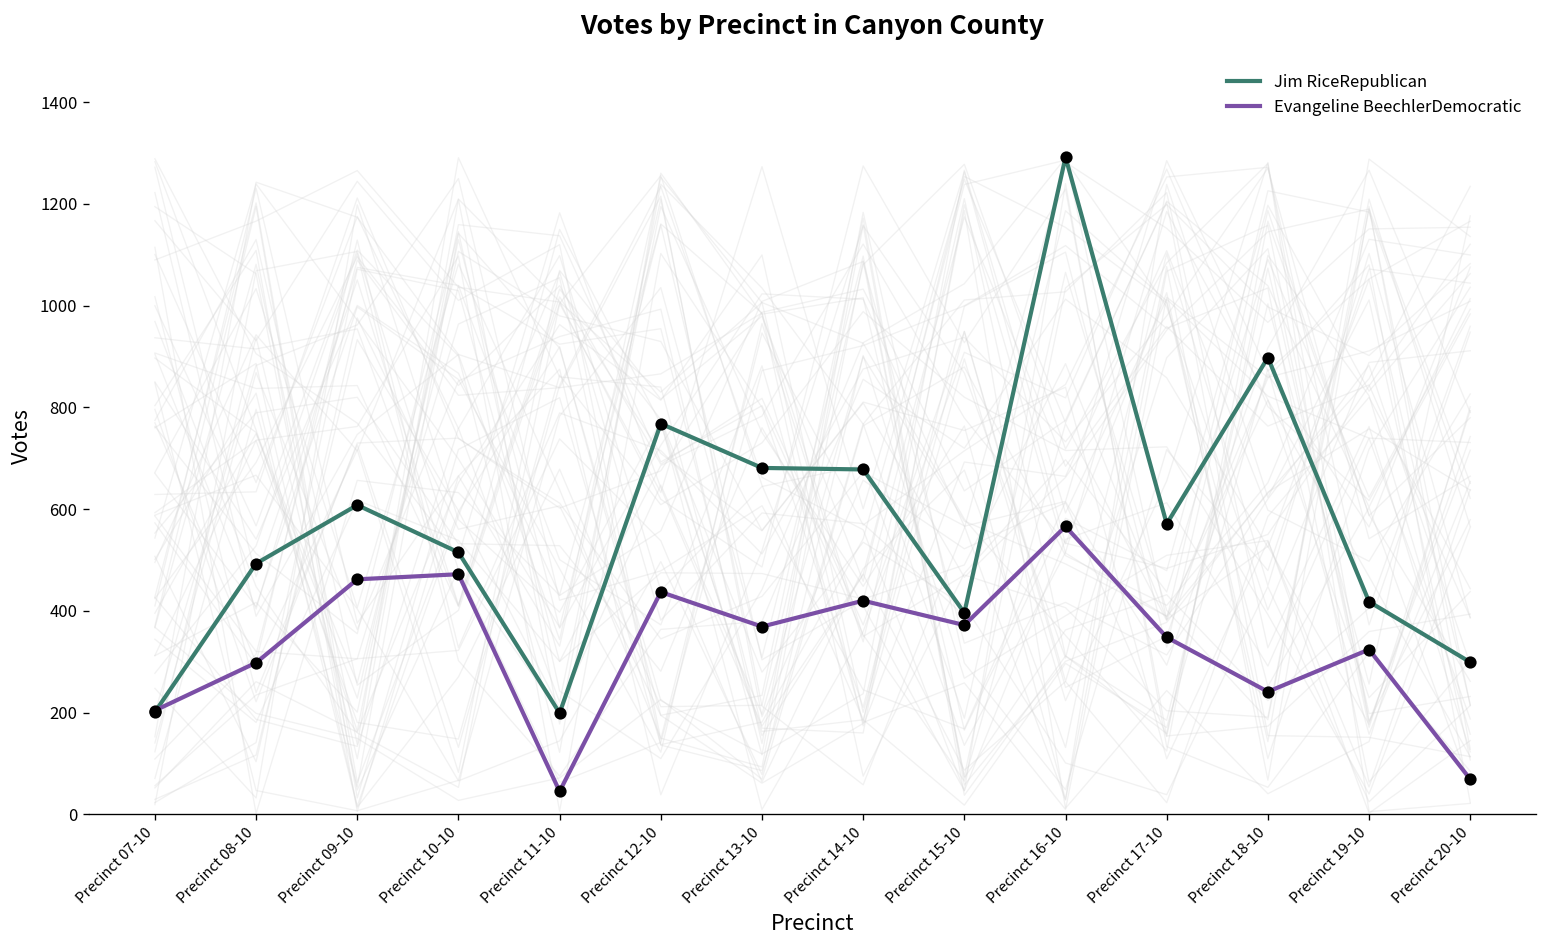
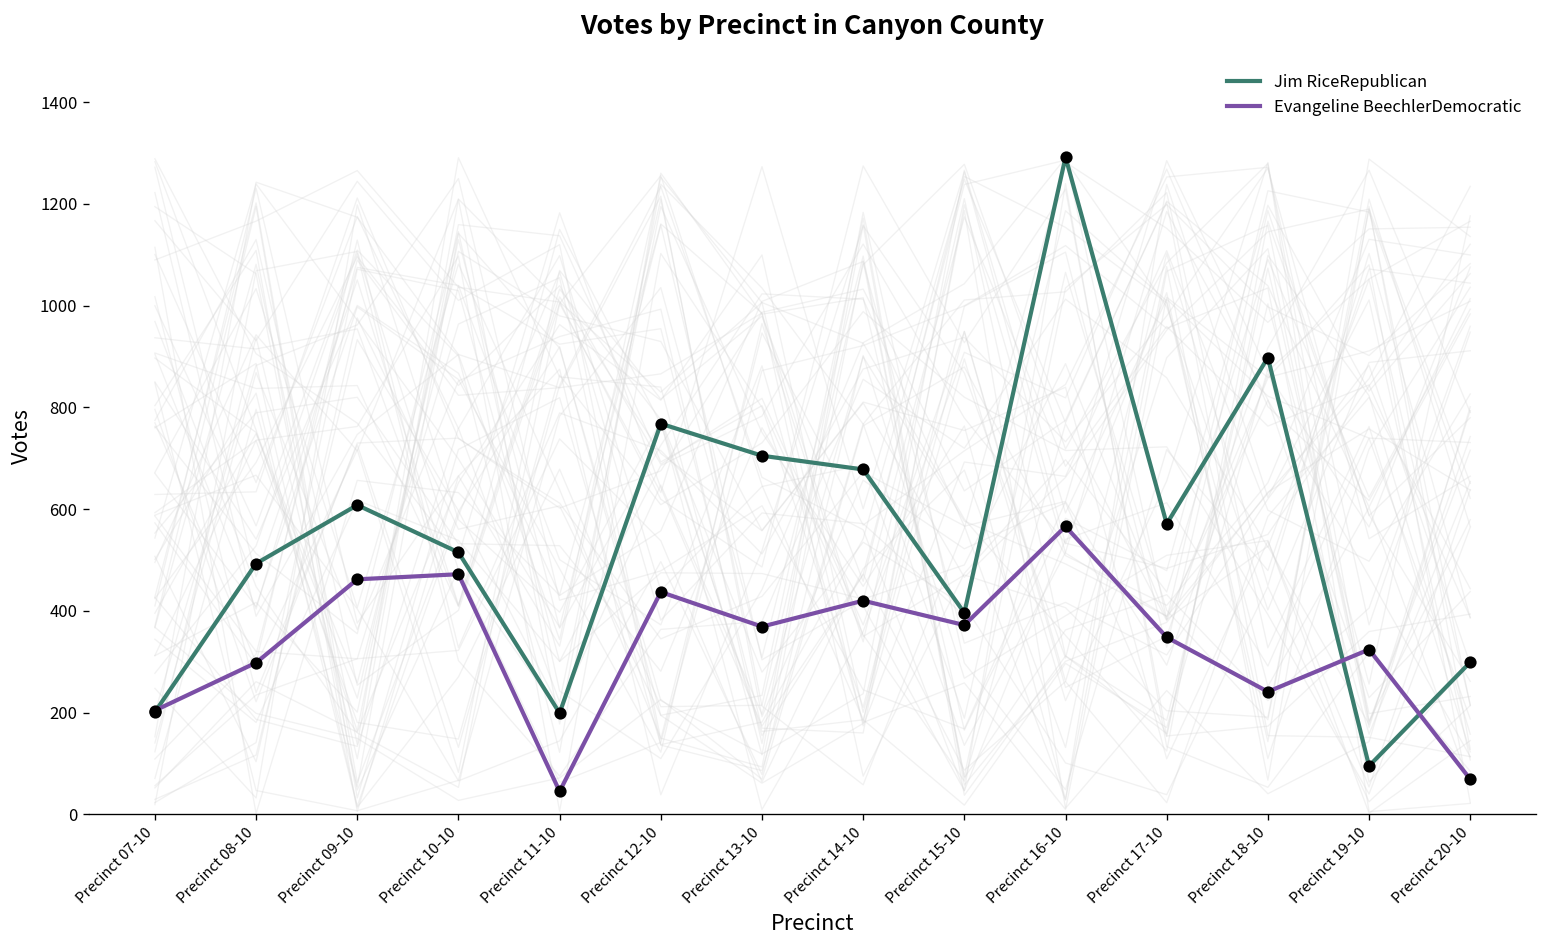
  {
    "Jim RiceRepublican": {
      "Precinct 08-10": 490,
      "Precinct 09-10": 610,
      "Precinct 10-10": 520,
-     "Precinct 13-10": 680,
+     "Precinct 13-10": 710,
      "Precinct 15-10": 400,
      "Precinct 17-10": 570,
      "Precinct 18-10": 900,
-     "Precinct 19-10": 420
+     "Precinct 19-10": 100
    },
    "Evangeline BeechlerDemocratic": {
      "Precinct 09-10": 460,
      "Precinct 10-10": 470,
      "Precinct 11-10": 50,
      "Precinct 13-10": 370,
      "Precinct 15-10": 370,
      "Precinct 16-10": 570,
      "Precinct 18-10": 240,
      "Precinct 20-10": 70
    }
  }
